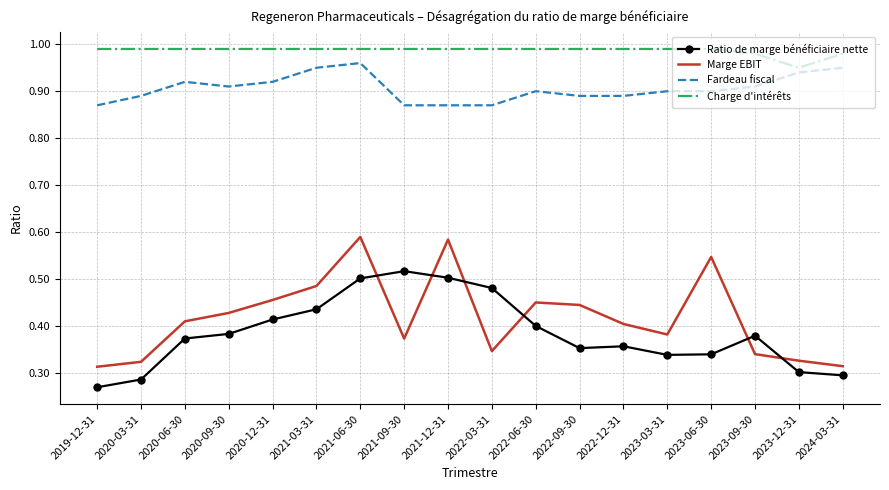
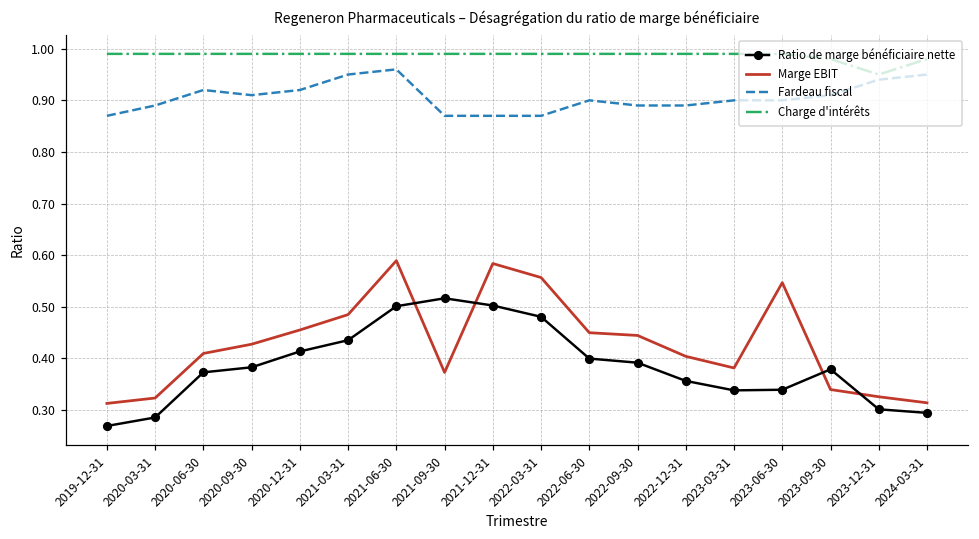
  {
    "Ratio de marge bénéficiaire nette": {
      "2019-12-31": 0.27,
      "2020-03-31": 0.29,
      "2020-06-30": 0.37,
      "2020-09-30": 0.38,
      "2020-12-31": 0.41,
      "2021-03-31": 0.44,
      "2021-06-30": 0.50,
      "2021-09-30": 0.52,
      "2021-12-31": 0.50,
      "2022-03-31": 0.48,
      "2022-06-30": 0.40,
-     "2022-09-30": 0.35,
+     "2022-09-30": 0.39,
      "2022-12-31": 0.36,
      "2023-03-31": 0.34,
      "2023-06-30": 0.34,
      "2023-09-30": 0.38,
      "2023-12-31": 0.30,
      "2024-03-31": 0.29
    },
    "Marge EBIT": {
      "2019-12-31": 0.31,
      "2020-03-31": 0.32,
      "2020-06-30": 0.41,
      "2020-09-30": 0.43,
      "2020-12-31": 0.46,
      "2021-03-31": 0.48,
      "2021-06-30": 0.59,
      "2021-09-30": 0.37,
      "2021-12-31": 0.58,
-     "2022-03-31": 0.35,
+     "2022-03-31": 0.56,
      "2022-06-30": 0.45,
      "2022-09-30": 0.44,
      "2022-12-31": 0.40,
      "2023-03-31": 0.38,
      "2023-06-30": 0.55,
      "2023-09-30": 0.34,
      "2023-12-31": 0.33,
      "2024-03-31": 0.31
    },
    "Fardeau fiscal": {
      "2019-12-31": 0.87,
      "2020-03-31": 0.89,
      "2020-06-30": 0.92,
      "2020-09-30": 0.91,
      "2020-12-31": 0.92,
      "2021-03-31": 0.95,
      "2021-06-30": 0.96,
      "2021-09-30": 0.87,
      "2021-12-31": 0.87,
      "2022-03-31": 0.87,
      "2022-06-30": 0.90,
      "2022-09-30": 0.89,
      "2022-12-31": 0.89,
      "2023-03-31": 0.90
    },
    "Charge d'intérêts": {
      "2019-12-31": 0.99,
      "2020-03-31": 0.99,
      "2020-06-30": 0.99,
      "2020-09-30": 0.99,
      "2020-12-31": 0.99,
      "2021-03-31": 0.99,
      "2021-06-30": 0.99,
      "2021-09-30": 0.99,
      "2021-12-31": 0.99,
      "2022-03-31": 0.99,
      "2022-06-30": 0.99,
      "2022-09-30": 0.99,
      "2022-12-31": 0.99,
      "2023-03-31": 0.99
    }
  }
